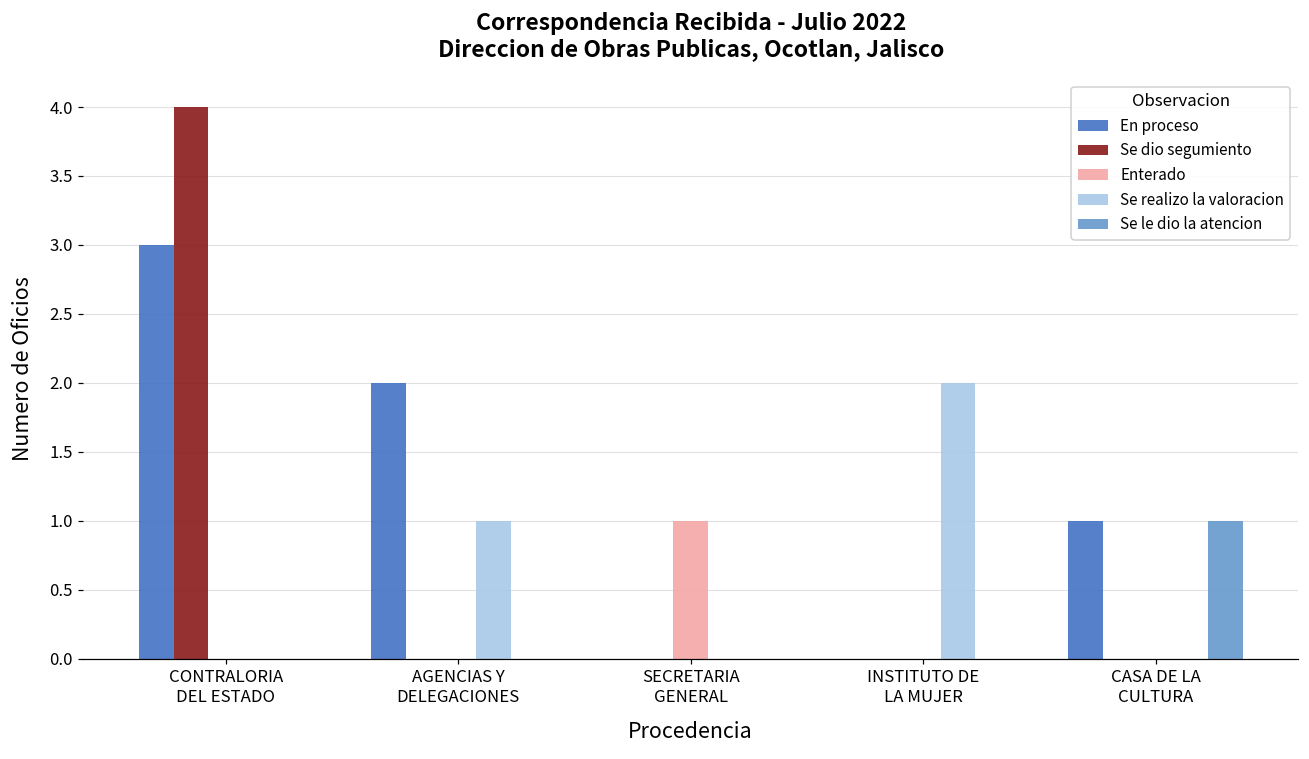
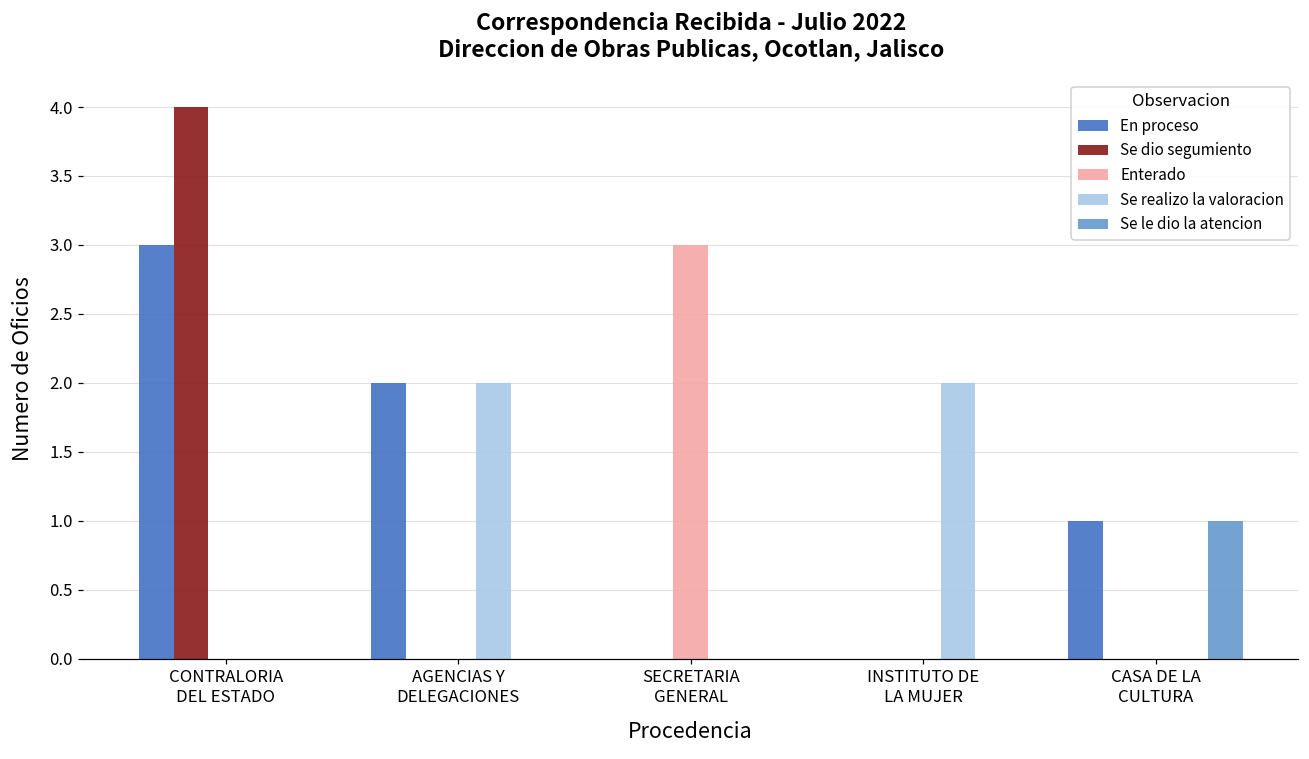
  {
    "Se dio segumiento": {
      "CONTRALORIA DEL ESTADO": 4,
      "AGENCIAS Y DELEGACIONES": 0,
      "SECRETARIA GENERAL": 0,
      "INSTITUTO DE LA MUJER": 0,
      "CASA DE LA CULTURA": 0
    },
    "Enterado": {
      "CONTRALORIA DEL ESTADO": 0,
      "AGENCIAS Y DELEGACIONES": 0,
-     "SECRETARIA GENERAL": 1,
+     "SECRETARIA GENERAL": 3,
      "INSTITUTO DE LA MUJER": 0,
      "CASA DE LA CULTURA": 0
    },
    "Se realizo la valoracion": {
      "CONTRALORIA DEL ESTADO": 0,
-     "AGENCIAS Y DELEGACIONES": 1,
+     "AGENCIAS Y DELEGACIONES": 2,
      "SECRETARIA GENERAL": 0,
      "INSTITUTO DE LA MUJER": 2,
      "CASA DE LA CULTURA": 0
    }
  }
